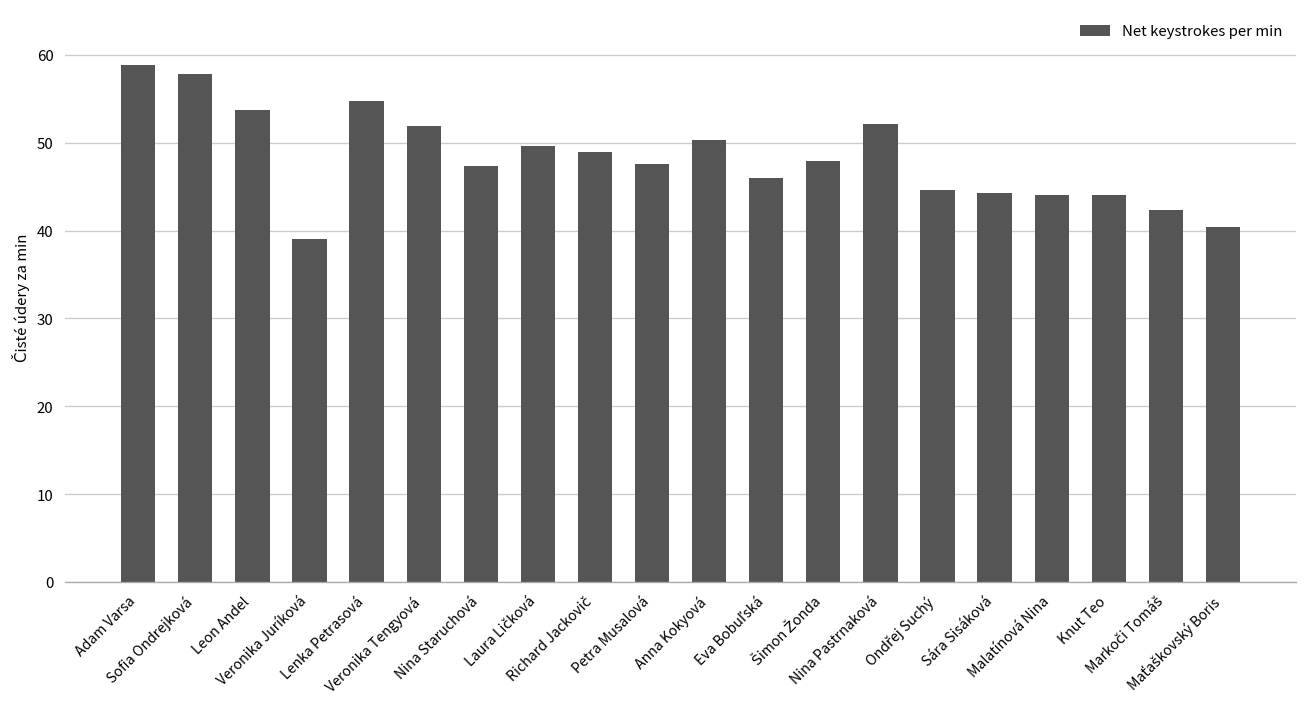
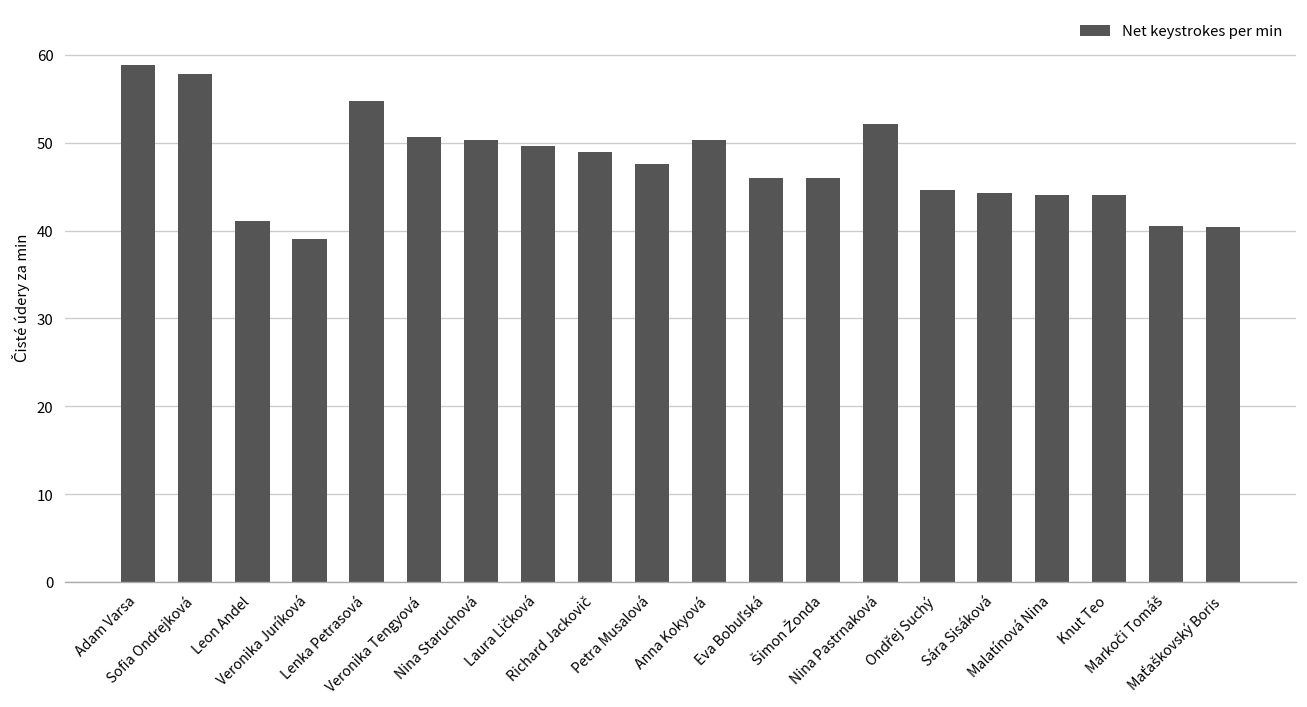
  {
    "Adam Varsa": 59,
    "Sofia Ondrejková": 58,
-   "Leon Andel": 54,
+   "Leon Andel": 41,
    "Veronika Juríková": 39,
    "Lenka Petrasová": 55,
-   "Veronika Tengyová": 52,
-   "Nina Staruchová": 47,
+   "Veronika Tengyová": 51,
+   "Nina Staruchová": 50,
    "Laura Ličková": 50,
    "Richard Jackovič": 49,
    "Petra Musalová": 48,
    "Anna Kokyová": 50,
    "Eva Bobuľská": 46,
-   "Šimon Žonda": 48,
+   "Šimon Žonda": 46,
    "Nina Pastrnaková": 52,
    "Ondřej Suchý": 45,
    "Sára Sisáková": 44,
    "Malatínová Nina": 44,
    "Knut Teo": 44,
-   "Markoči Tomáš": 42,
+   "Markoči Tomáš": 41,
    "Maťaškovský Boris": 40
  }
